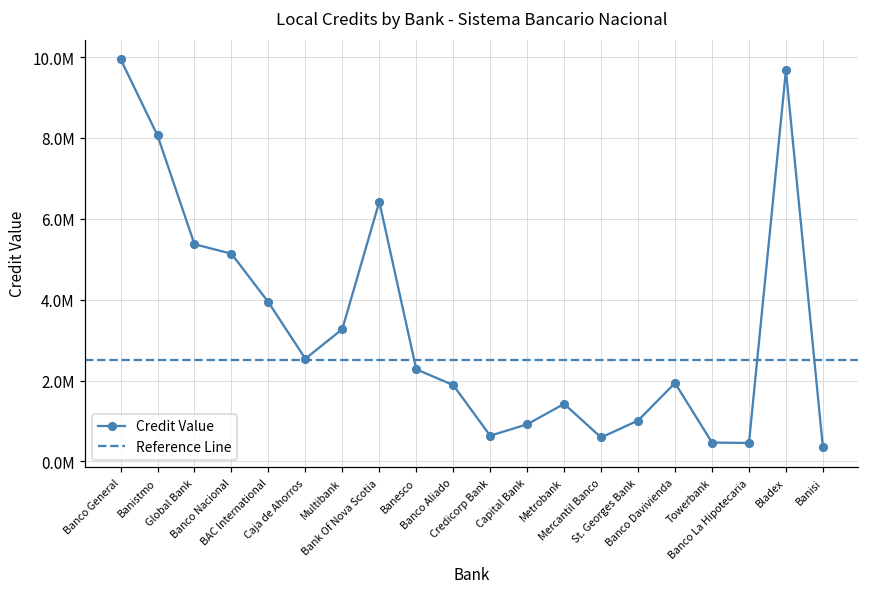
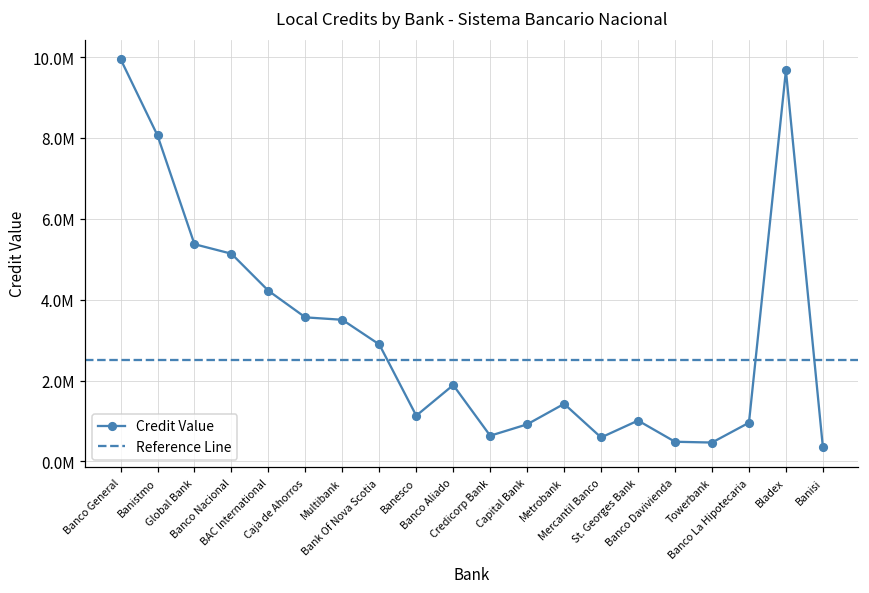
  {
    "Banco General": 10000000,
    "Banistmo": 8100000,
    "Global Bank": 5400000,
    "Banco Nacional": 5100000,
-   "BAC International": 3900000,
-   "Caja de Ahorros": 2500000,
-   "Multibank": 3300000,
-   "Bank Of Nova Scotia": 6400000,
-   "Banesco": 2300000,
+   "BAC International": 4200000,
+   "Caja de Ahorros": 3600000,
+   "Multibank": 3500000,
+   "Bank Of Nova Scotia": 2900000,
+   "Banesco": 1100000,
    "Banco Aliado": 1900000,
    "Credicorp Bank": 600000,
    "Capital Bank": 900000,
    "Metrobank": 1400000,
    "Mercantil Banco": 600000,
    "St. Georges Bank": 1000000,
-   "Banco Davivienda": 1900000,
+   "Banco Davivienda": 500000,
    "Towerbank": 500000,
-   "Banco La Hipotecaria": 500000,
+   "Banco La Hipotecaria": 1000000,
    "Bladex": 9700000,
    "Banisi": 300000
  }
